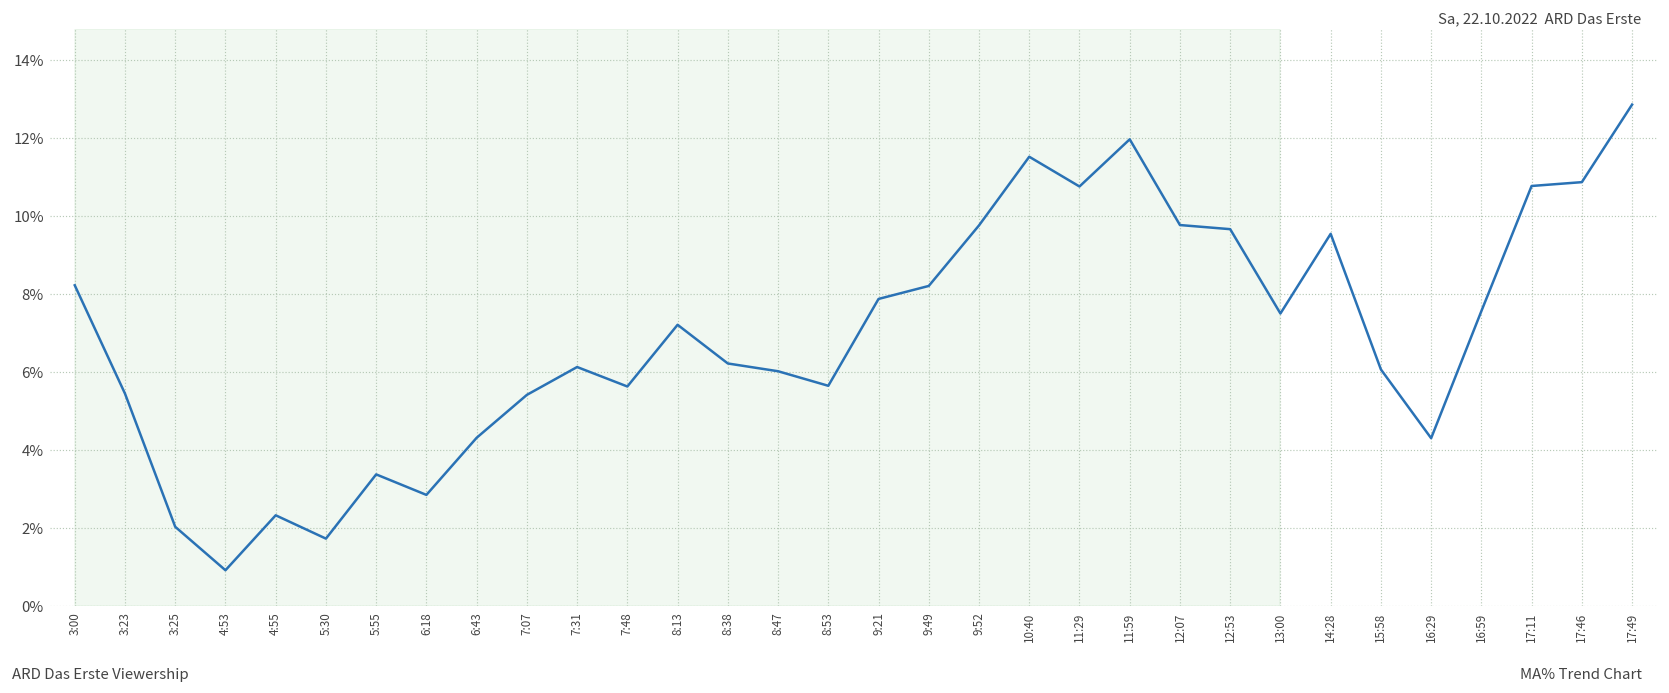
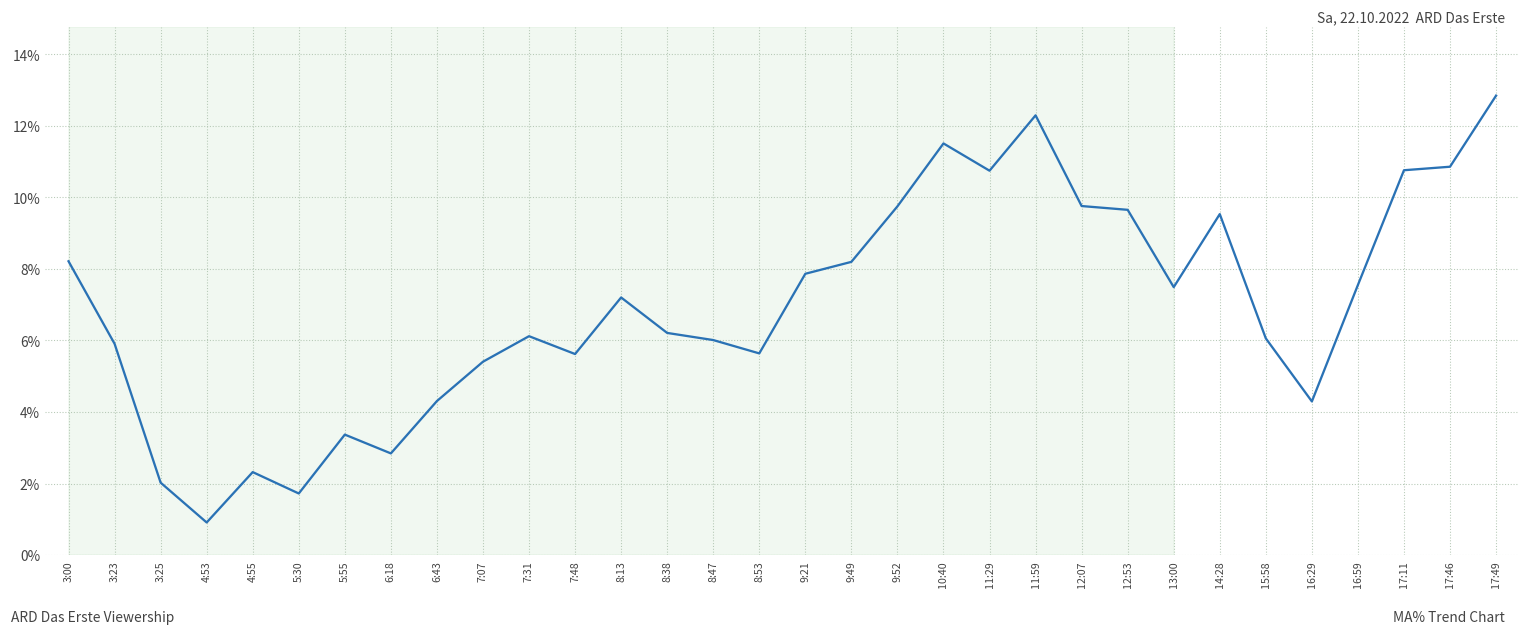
  {
    "3:00": "8.2%",
-   "3:23": "5.4%",
+   "3:23": "5.9%",
    "3:25": "2.0%",
    "4:53": "0.9%",
    "4:55": "2.3%",
    "5:30": "1.7%",
    "5:55": "3.4%",
    "6:18": "2.8%",
    "6:43": "4.3%",
    "7:07": "5.4%",
    "7:31": "6.1%",
    "7:48": "5.6%",
    "8:13": "7.2%",
    "8:38": "6.2%",
    "8:47": "6.0%",
    "8:53": "5.6%",
    "9:21": "7.9%",
    "9:49": "8.2%",
    "9:52": "9.7%",
    "10:40": "11.5%",
    "11:29": "10.7%",
-   "11:59": "12.0%",
+   "11:59": "12.3%",
    "12:07": "9.8%",
    "12:53": "9.7%",
    "13:00": "7.5%",
    "14:28": "9.5%",
    "15:58": "6.1%",
    "16:29": "4.3%",
    "16:59": "7.6%",
    "17:11": "10.8%",
    "17:46": "10.9%",
    "17:49": "12.8%"
  }
